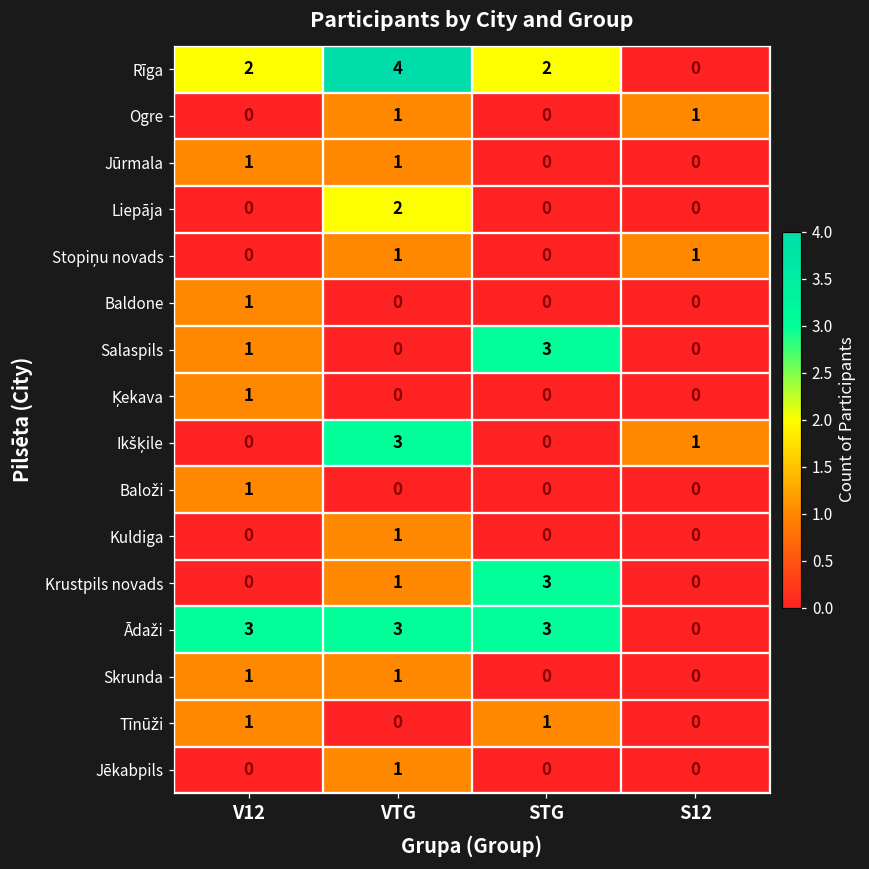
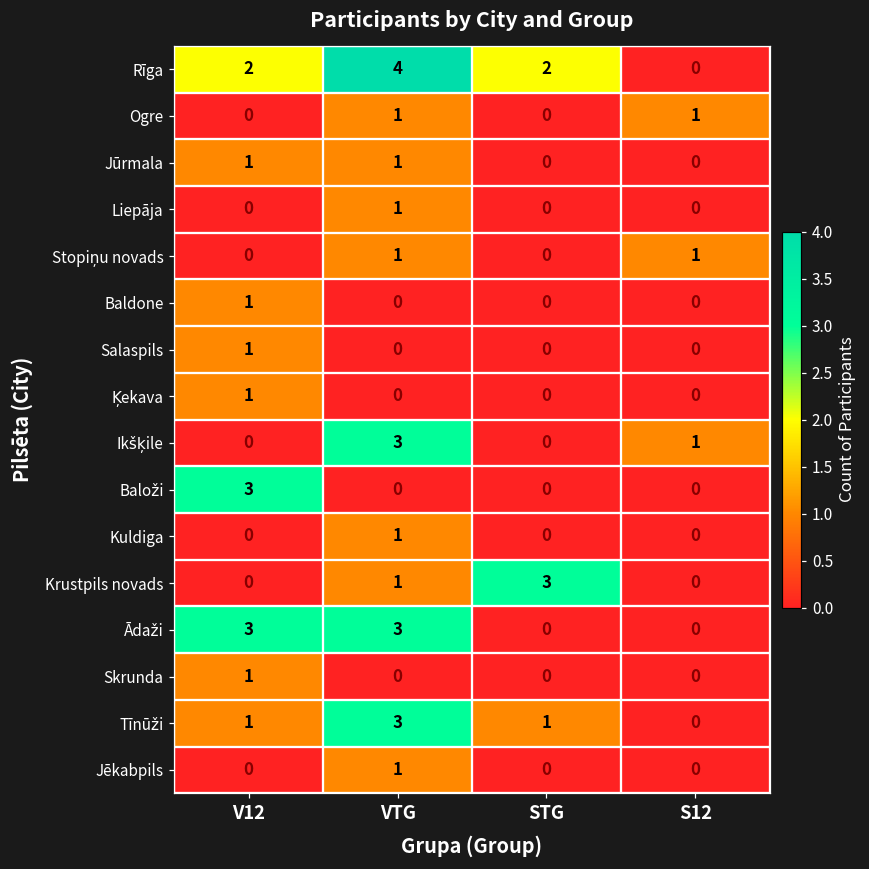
  {
    "Rīga": {
      "V12": 2,
      "VTG": 4,
      "STG": 2,
      "S12": 0
    },
    "Ogre": {
      "V12": 0,
      "VTG": 1,
      "STG": 0,
      "S12": 1
    },
    "Jūrmala": {
      "V12": 1,
      "VTG": 1,
      "STG": 0,
      "S12": 0
    },
    "Liepāja": {
      "V12": 0,
-     "VTG": 2,
+     "VTG": 1,
      "STG": 0,
      "S12": 0
    },
    "Stopiņu novads": {
      "V12": 0,
      "VTG": 1,
      "STG": 0,
      "S12": 1
    },
    "Baldone": {
      "V12": 1,
      "VTG": 0,
      "STG": 0,
      "S12": 0
    },
    "Salaspils": {
      "V12": 1,
      "VTG": 0,
-     "STG": 3,
+     "STG": 0,
      "S12": 0
    },
    "Ķekava": {
      "V12": 1,
      "VTG": 0,
      "STG": 0,
      "S12": 0
    },
    "Ikšķile": {
      "V12": 0,
      "VTG": 3,
      "STG": 0,
      "S12": 1
    },
    "Baloži": {
-     "V12": 1,
+     "V12": 3,
      "VTG": 0,
      "STG": 0,
      "S12": 0
    },
    "Kuldiga": {
      "V12": 0,
      "VTG": 1,
      "STG": 0,
      "S12": 0
    },
    "Krustpils novads": {
      "V12": 0,
      "VTG": 1,
      "STG": 3,
      "S12": 0
    },
    "Ādaži": {
      "V12": 3,
      "VTG": 3,
-     "STG": 3,
+     "STG": 0,
      "S12": 0
    },
    "Skrunda": {
      "V12": 1,
-     "VTG": 1,
+     "VTG": 0,
      "STG": 0,
      "S12": 0
    },
    "Tīnūži": {
      "V12": 1,
-     "VTG": 0,
+     "VTG": 3,
      "STG": 1,
      "S12": 0
    },
    "Jēkabpils": {
      "V12": 0,
      "VTG": 1,
      "STG": 0,
      "S12": 0
    }
  }
